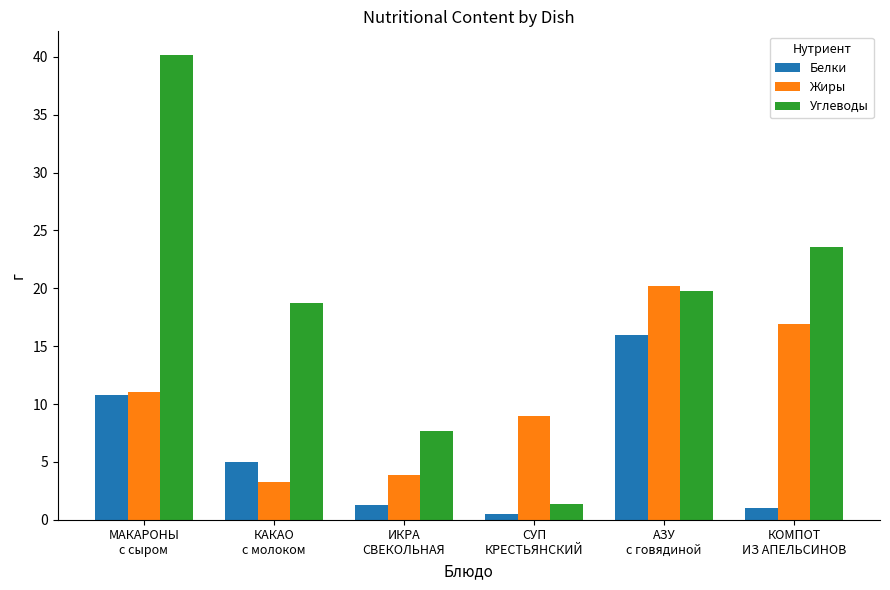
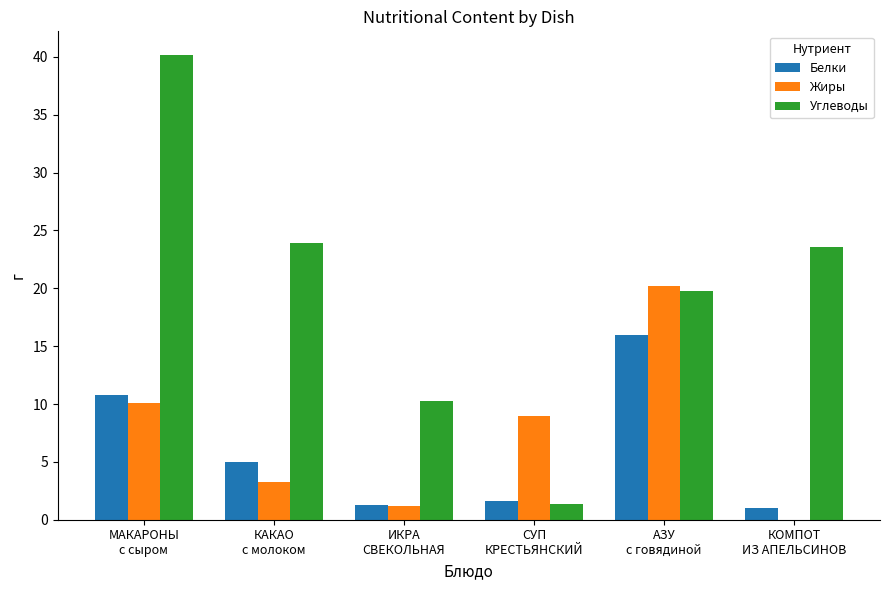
  {
    "Белки": {
      "МАКАРОНЫ с сыром": 10.8,
      "КАКАО с молоком": 5.0,
      "ИКРА СВЕКОЛЬНАЯ": 1.3,
-     "СУП КРЕСТЬЯНСКИЙ": 0.5,
+     "СУП КРЕСТЬЯНСКИЙ": 1.6,
      "АЗУ с говядиной": 16.0,
      "КОМПОТ ИЗ АПЕЛЬСИНОВ": 1.0
    },
    "Жиры": {
-     "МАКАРОНЫ с сыром": 11.0,
+     "МАКАРОНЫ с сыром": 10.1,
      "КАКАО с молоком": 3.3,
-     "ИКРА СВЕКОЛЬНАЯ": 3.9,
+     "ИКРА СВЕКОЛЬНАЯ": 1.2,
      "СУП КРЕСТЬЯНСКИЙ": 9.0,
      "АЗУ с говядиной": 20.2,
-     "КОМПОТ ИЗ АПЕЛЬСИНОВ": 16.9
+     "КОМПОТ ИЗ АПЕЛЬСИНОВ": 0.0
    },
    "Углеводы": {
      "МАКАРОНЫ с сыром": 40.2,
-     "КАКАО с молоком": 18.7,
-     "ИКРА СВЕКОЛЬНАЯ": 7.7,
+     "КАКАО с молоком": 23.9,
+     "ИКРА СВЕКОЛЬНАЯ": 10.3,
      "СУП КРЕСТЬЯНСКИЙ": 1.4,
      "АЗУ с говядиной": 19.8,
      "КОМПОТ ИЗ АПЕЛЬСИНОВ": 23.6
    }
  }
